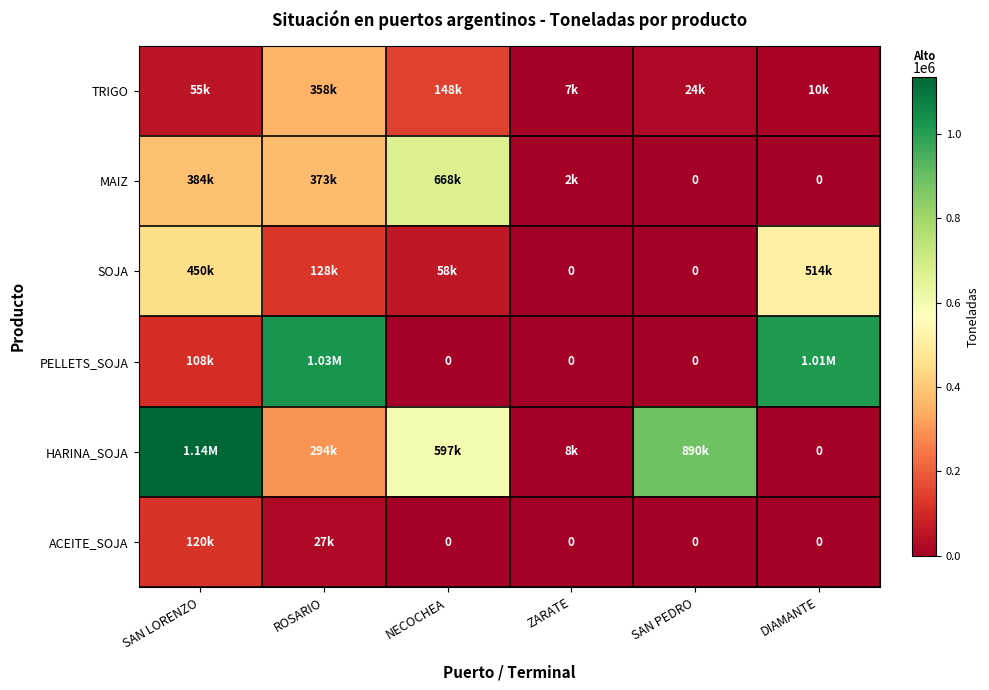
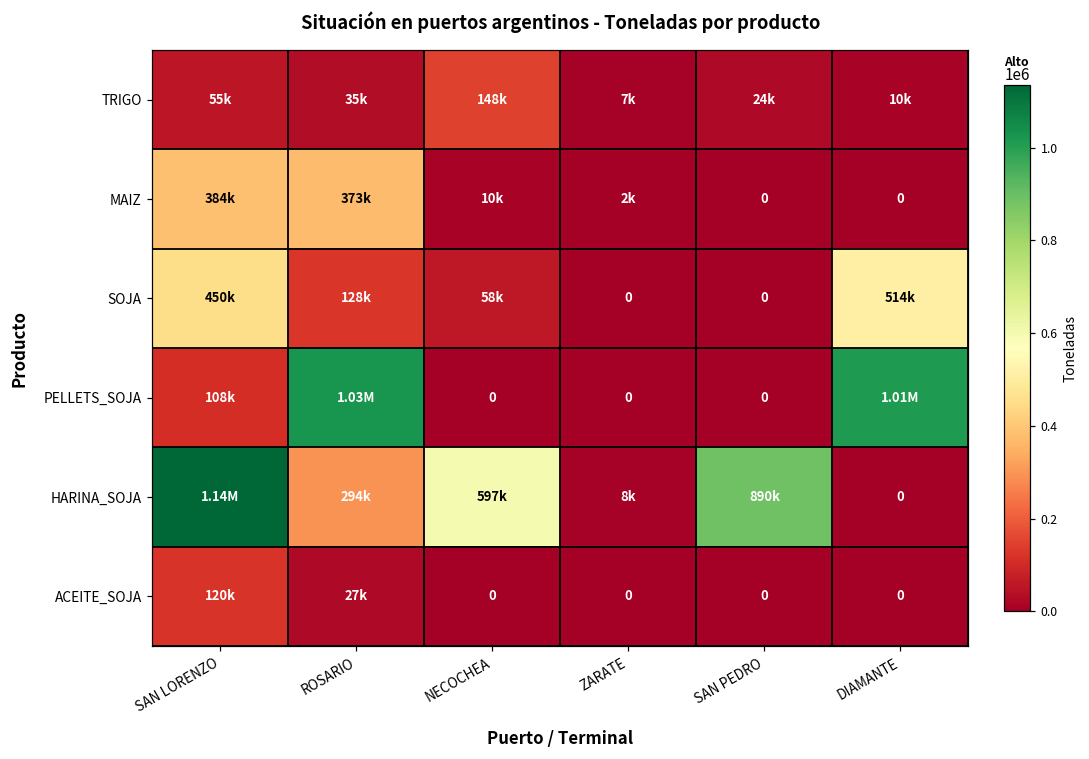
  {
    "TRIGO": {
      "SAN LORENZO": "55k",
-     "ROSARIO": "358k",
+     "ROSARIO": "35k",
      "NECOCHEA": "148k",
      "ZARATE": "7k",
      "SAN PEDRO": "24k",
      "DIAMANTE": "10k"
    },
    "MAIZ": {
      "SAN LORENZO": "384k",
      "ROSARIO": "373k",
-     "NECOCHEA": "668k",
+     "NECOCHEA": "10k",
      "ZARATE": "2k",
      "SAN PEDRO": "0",
      "DIAMANTE": "0"
    },
    "SOJA": {
      "SAN LORENZO": "450k",
      "ROSARIO": "128k",
      "NECOCHEA": "58k",
      "ZARATE": "0",
      "SAN PEDRO": "0",
      "DIAMANTE": "514k"
    },
    "PELLETS_SOJA": {
      "SAN LORENZO": "108k",
      "ROSARIO": "1.03M",
      "NECOCHEA": "0",
      "ZARATE": "0",
      "SAN PEDRO": "0",
      "DIAMANTE": "1.01M"
    },
    "HARINA_SOJA": {
      "SAN LORENZO": "1.14M",
      "ROSARIO": "294k",
      "NECOCHEA": "597k",
      "ZARATE": "8k",
      "SAN PEDRO": "890k",
      "DIAMANTE": "0"
    },
    "ACEITE_SOJA": {
      "SAN LORENZO": "120k",
      "ROSARIO": "27k",
      "NECOCHEA": "0",
      "ZARATE": "0",
      "SAN PEDRO": "0",
      "DIAMANTE": "0"
    }
  }
